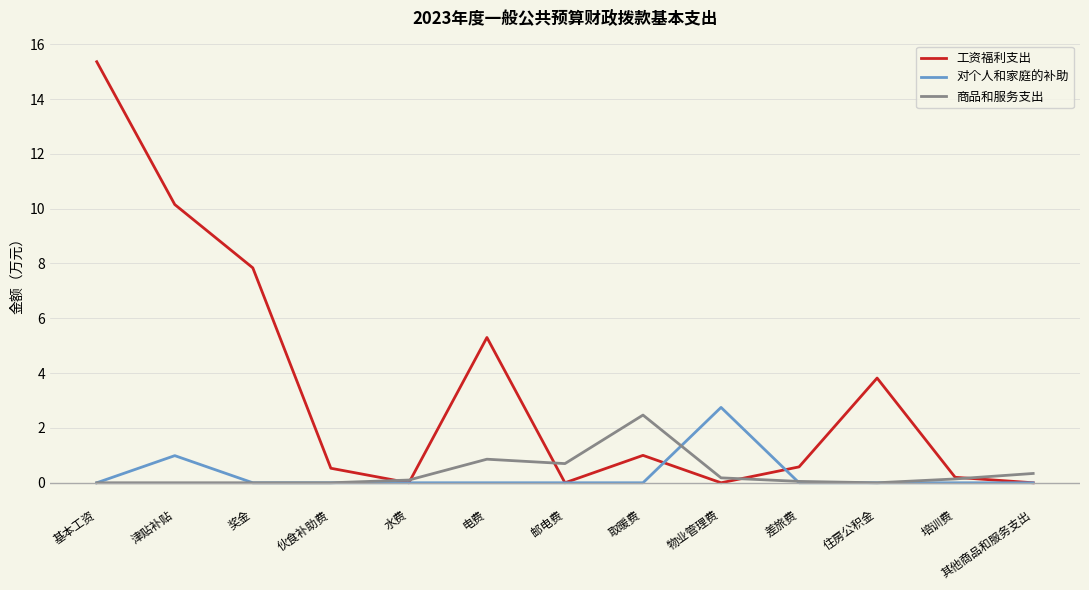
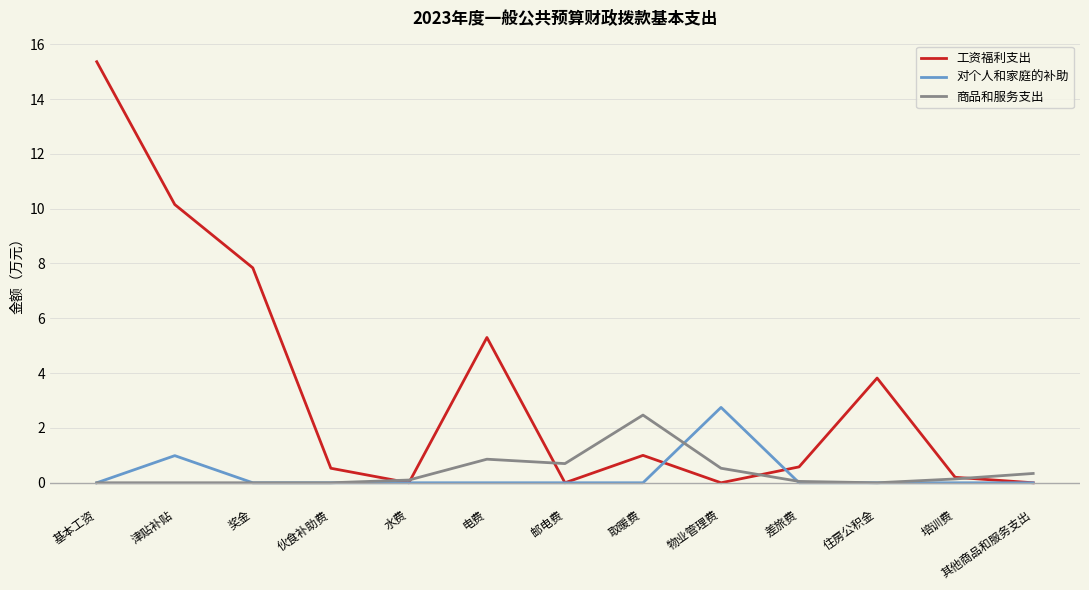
  {
    "工资福利支出": {
      "基本工资": 15.4,
      "津贴补贴": 10.2,
      "奖金": 7.8,
      "伙食补助费": 0.5,
      "电费": 5.3,
      "取暖费": 1.0,
      "物业管理费": 0.0,
      "差旅费": 0.6,
      "住房公积金": 3.8
    },
    "对个人和家庭的补助": {
      "津贴补贴": 1.0,
      "电费": 0.0,
      "取暖费": 0.0,
      "物业管理费": 2.8,
      "培训费": 0.0
    },
    "商品和服务支出": {
      "津贴补贴": 0.0,
      "水费": 0.1,
      "电费": 0.9,
      "邮电费": 0.7,
      "取暖费": 2.5,
-     "物业管理费": 0.2,
+     "物业管理费": 0.5,
      "其他商品和服务支出": 0.3
    }
  }
